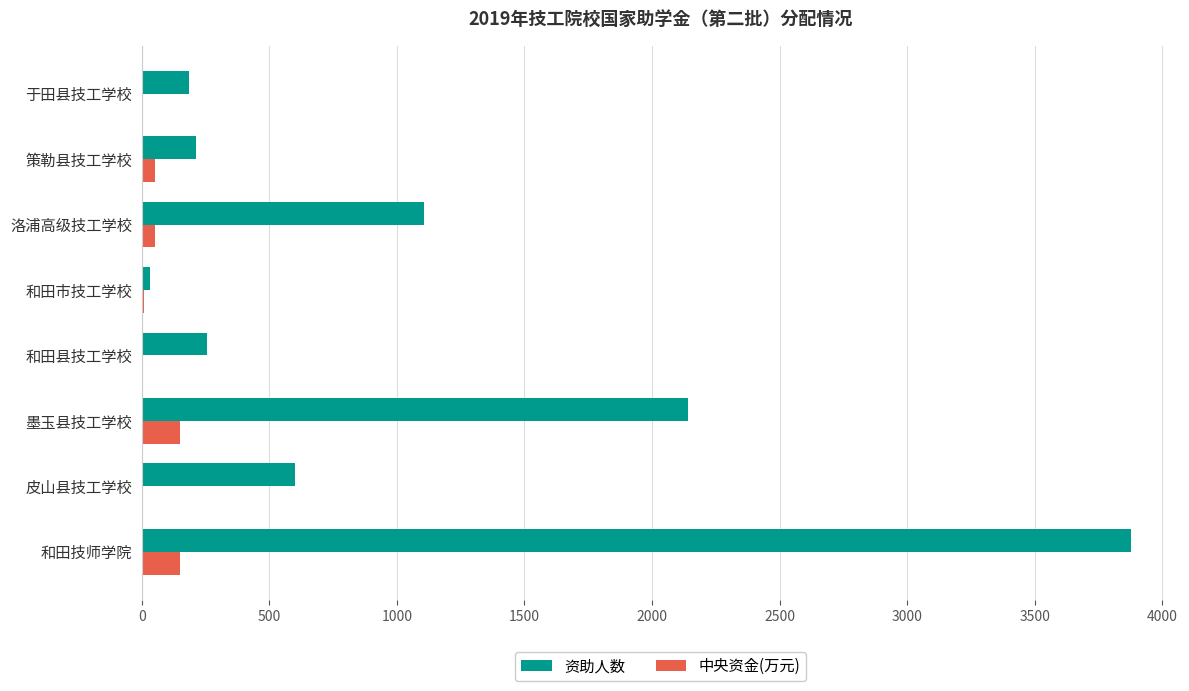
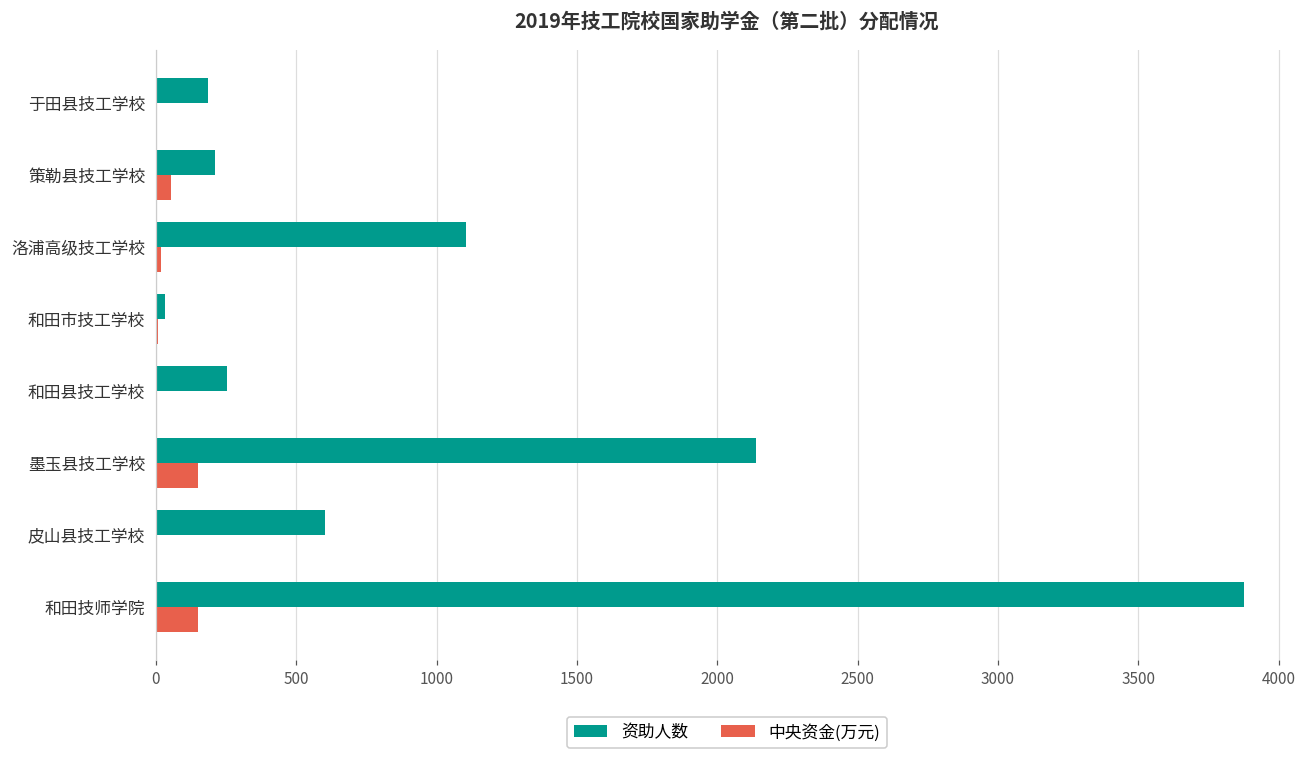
  {
    "资助人数": {
      "于田县技工学校": 190,
      "策勒县技工学校": 210,
      "洛浦高级技工学校": 1110,
      "和田市技工学校": 30,
      "和田县技工学校": 260,
      "墨玉县技工学校": 2140,
      "皮山县技工学校": 600,
      "和田技师学院": 3880
    },
    "中央资金(万元)": {
      "于田县技工学校": 0,
      "策勒县技工学校": 50,
-     "洛浦高级技工学校": 50,
+     "洛浦高级技工学校": 20,
      "和田县技工学校": 0,
      "墨玉县技工学校": 150,
      "皮山县技工学校": 0,
      "和田技师学院": 150
    }
  }
